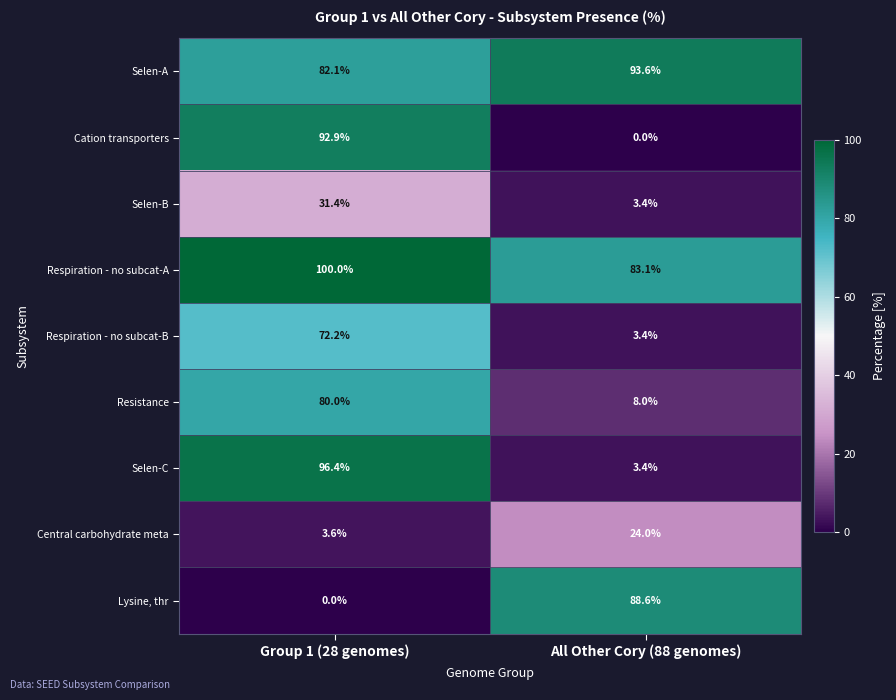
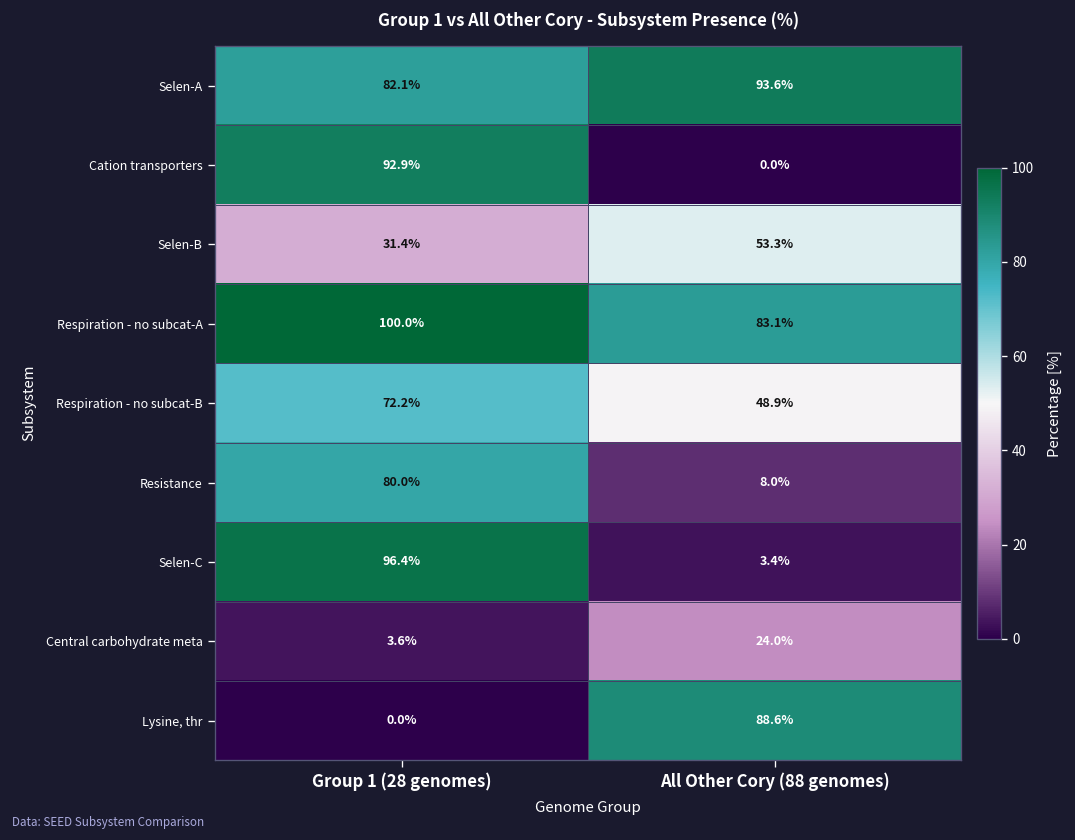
  {
    "Selen-A": {
      "Group 1 (28 genomes)": "82.1%",
      "All Other Cory (88 genomes)": "93.6%"
    },
    "Cation transporters": {
      "Group 1 (28 genomes)": "92.9%",
      "All Other Cory (88 genomes)": "0.0%"
    },
    "Selen-B": {
      "Group 1 (28 genomes)": "31.4%",
-     "All Other Cory (88 genomes)": "3.4%"
+     "All Other Cory (88 genomes)": "53.3%"
    },
    "Respiration - no subcat-A": {
      "Group 1 (28 genomes)": "100.0%",
      "All Other Cory (88 genomes)": "83.1%"
    },
    "Respiration - no subcat-B": {
      "Group 1 (28 genomes)": "72.2%",
-     "All Other Cory (88 genomes)": "3.4%"
+     "All Other Cory (88 genomes)": "48.9%"
    },
    "Resistance": {
      "Group 1 (28 genomes)": "80.0%",
      "All Other Cory (88 genomes)": "8.0%"
    },
    "Selen-C": {
      "Group 1 (28 genomes)": "96.4%",
      "All Other Cory (88 genomes)": "3.4%"
    },
    "Central carbohydrate meta": {
      "Group 1 (28 genomes)": "3.6%",
      "All Other Cory (88 genomes)": "24.0%"
    },
    "Lysine, thr": {
      "Group 1 (28 genomes)": "0.0%",
      "All Other Cory (88 genomes)": "88.6%"
    }
  }
